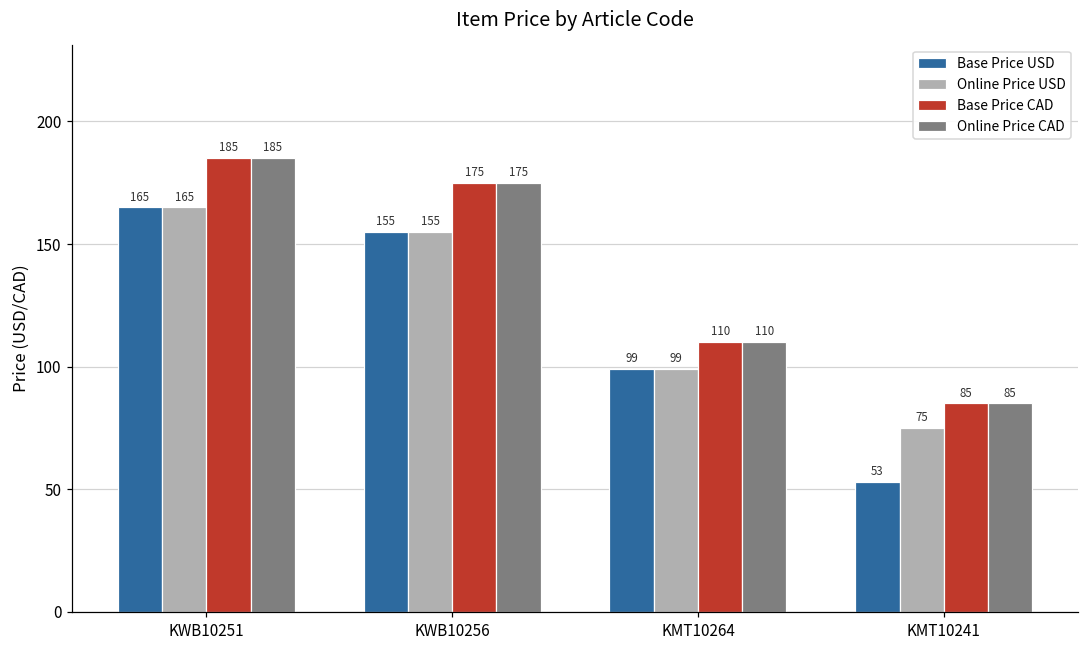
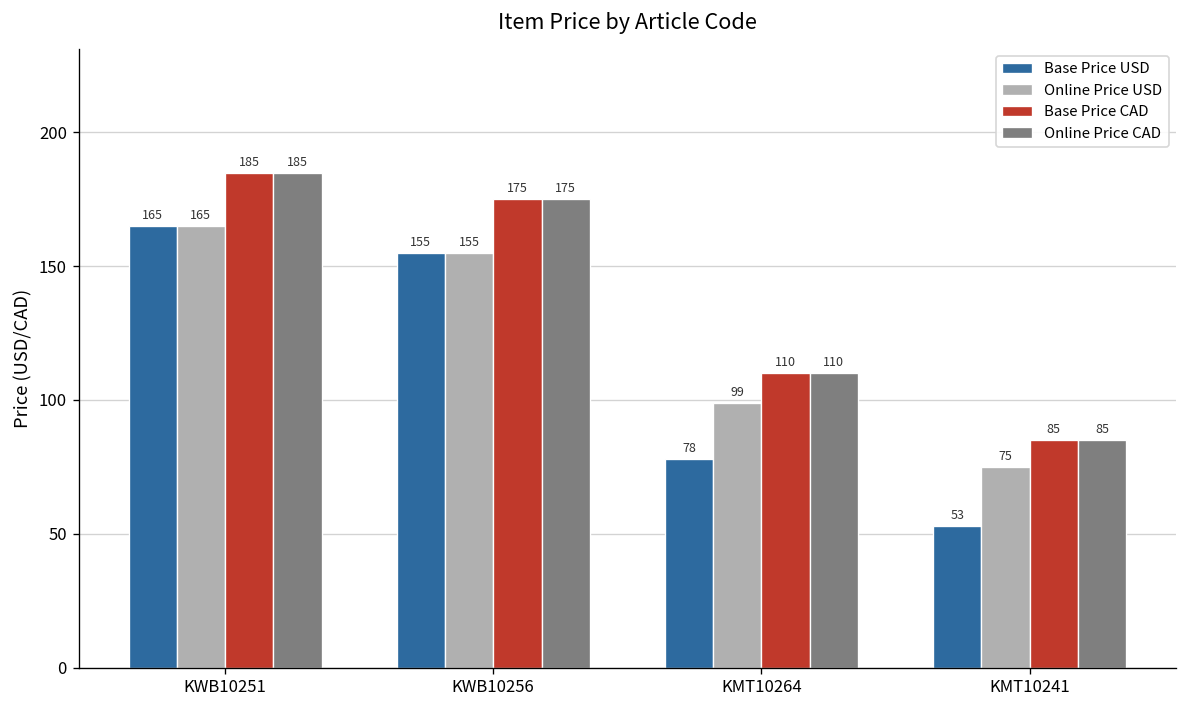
  {
    "Base Price USD": {
      "KWB10251": 165,
      "KWB10256": 155,
-     "KMT10264": 99,
+     "KMT10264": 78,
      "KMT10241": 53
    },
    "Online Price USD": {
      "KWB10251": 165,
      "KWB10256": 155,
      "KMT10264": 99,
      "KMT10241": 75
    },
    "Base Price CAD": {
      "KWB10251": 185,
      "KWB10256": 175,
      "KMT10264": 110,
      "KMT10241": 85
    },
    "Online Price CAD": {
      "KWB10251": 185,
      "KWB10256": 175,
      "KMT10264": 110,
      "KMT10241": 85
    }
  }
